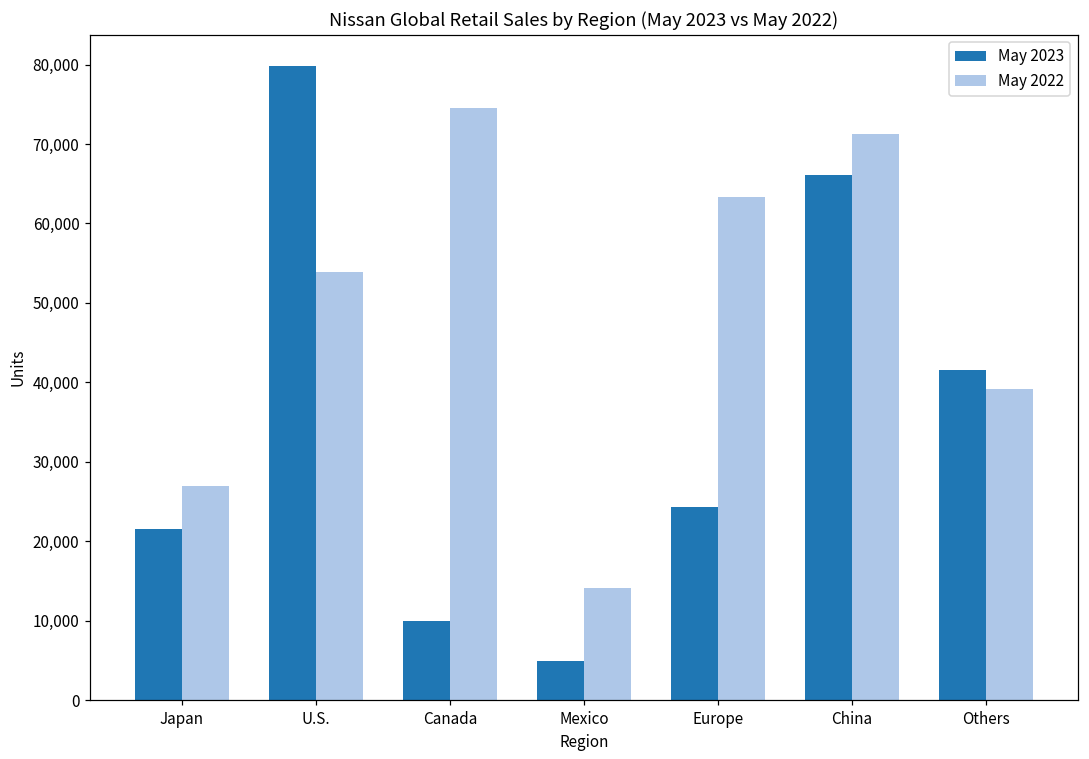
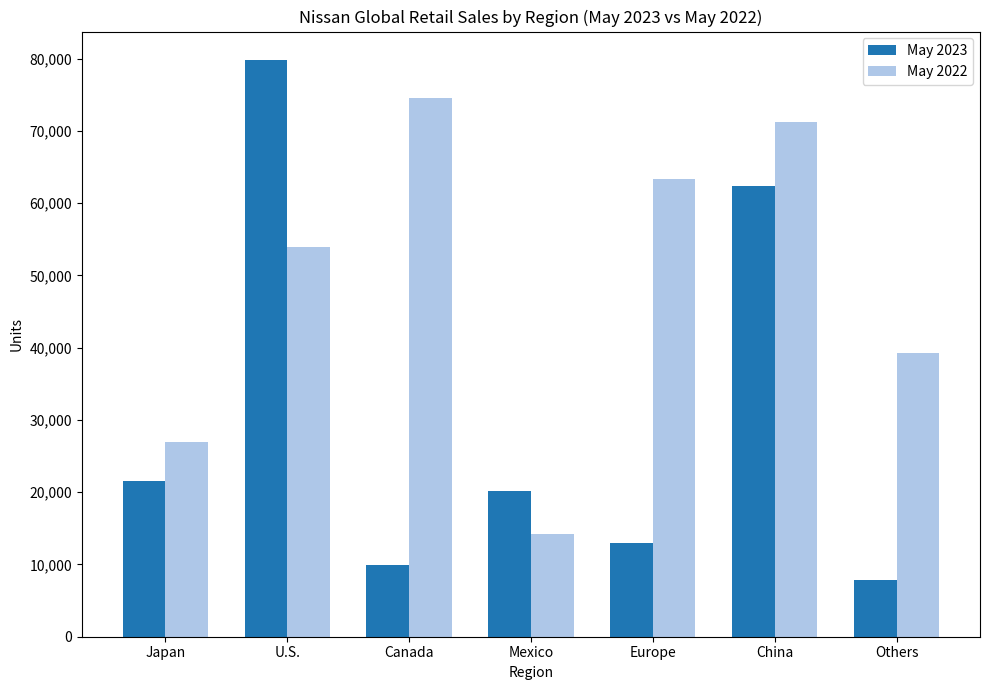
  {
    "May 2023": {
      "Japan": "22,000",
      "U.S.": "80,000",
      "Canada": "10,000",
-     "Mexico": "5,000",
-     "Europe": "24,000",
-     "China": "66,000",
-     "Others": "42,000"
+     "Mexico": "20,000",
+     "Europe": "13,000",
+     "China": "62,000",
+     "Others": "8,000"
    },
    "May 2022": {
      "Japan": "27,000",
      "U.S.": "54,000",
      "Canada": "75,000",
      "Mexico": "14,000",
      "Europe": "63,000",
      "China": "71,000",
      "Others": "39,000"
    }
  }
